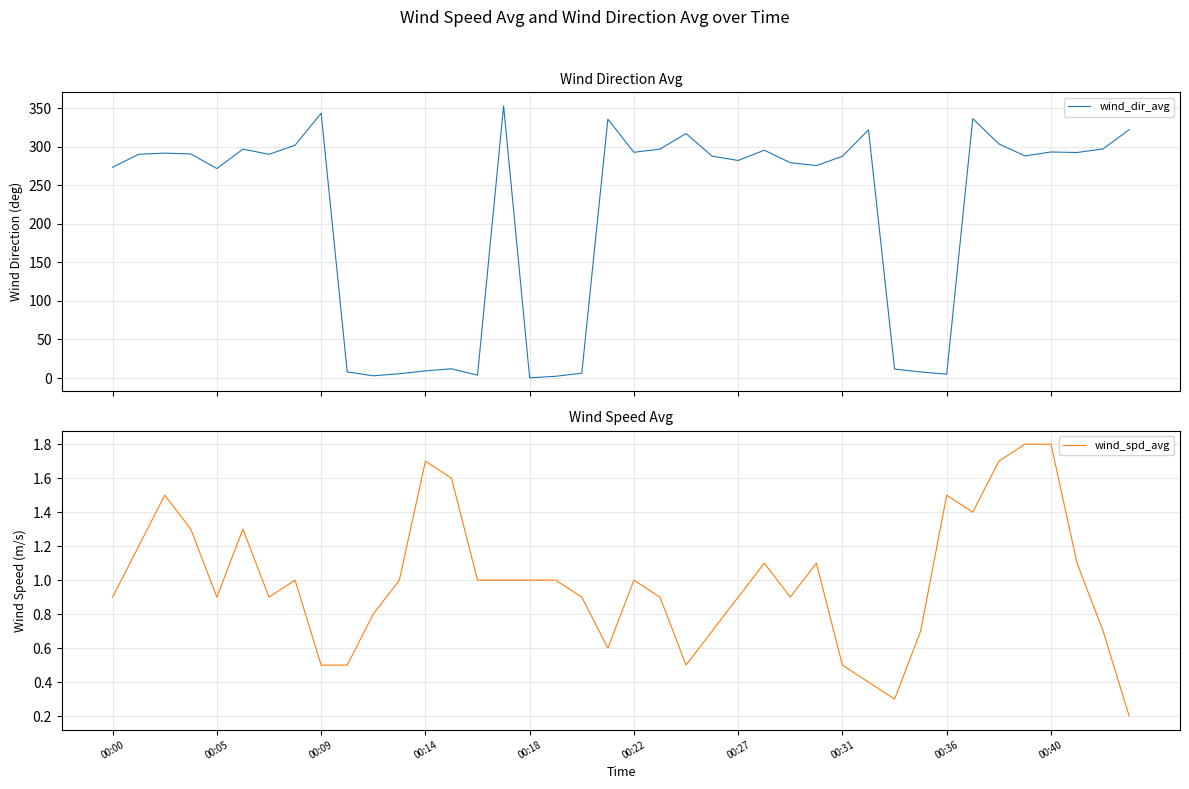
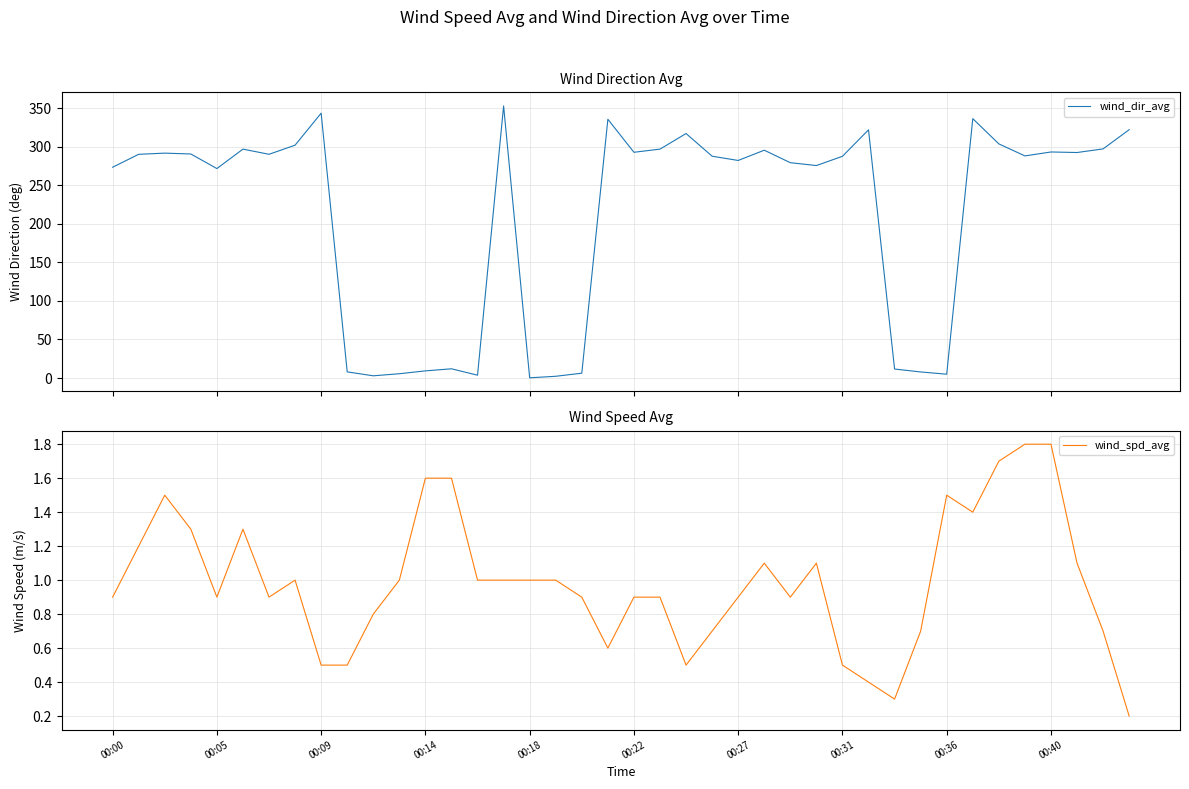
  {
    "Wind Speed Avg": {
      "00:00": 0.9,
      "00:05": 0.9,
      "00:09": 0.5,
-     "00:14": 1.7,
+     "00:14": 1.6,
      "00:18": 1.0,
-     "00:22": 1.0,
+     "00:22": 0.9,
      "00:27": 0.9,
      "00:31": 0.5,
      "00:36": 1.5,
      "00:40": 1.8
    }
  }
